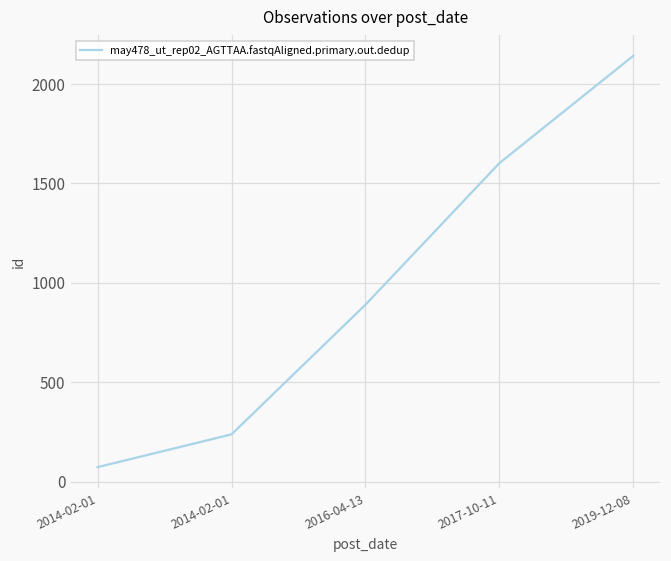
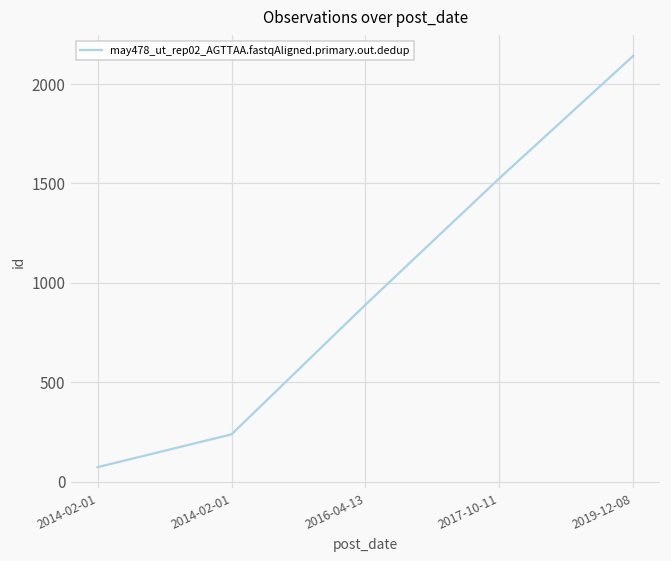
  {
    "2016-04-13": 890,
-   "2017-10-11": 1600,
+   "2017-10-11": 1530,
    "2019-12-08": 2140
  }
